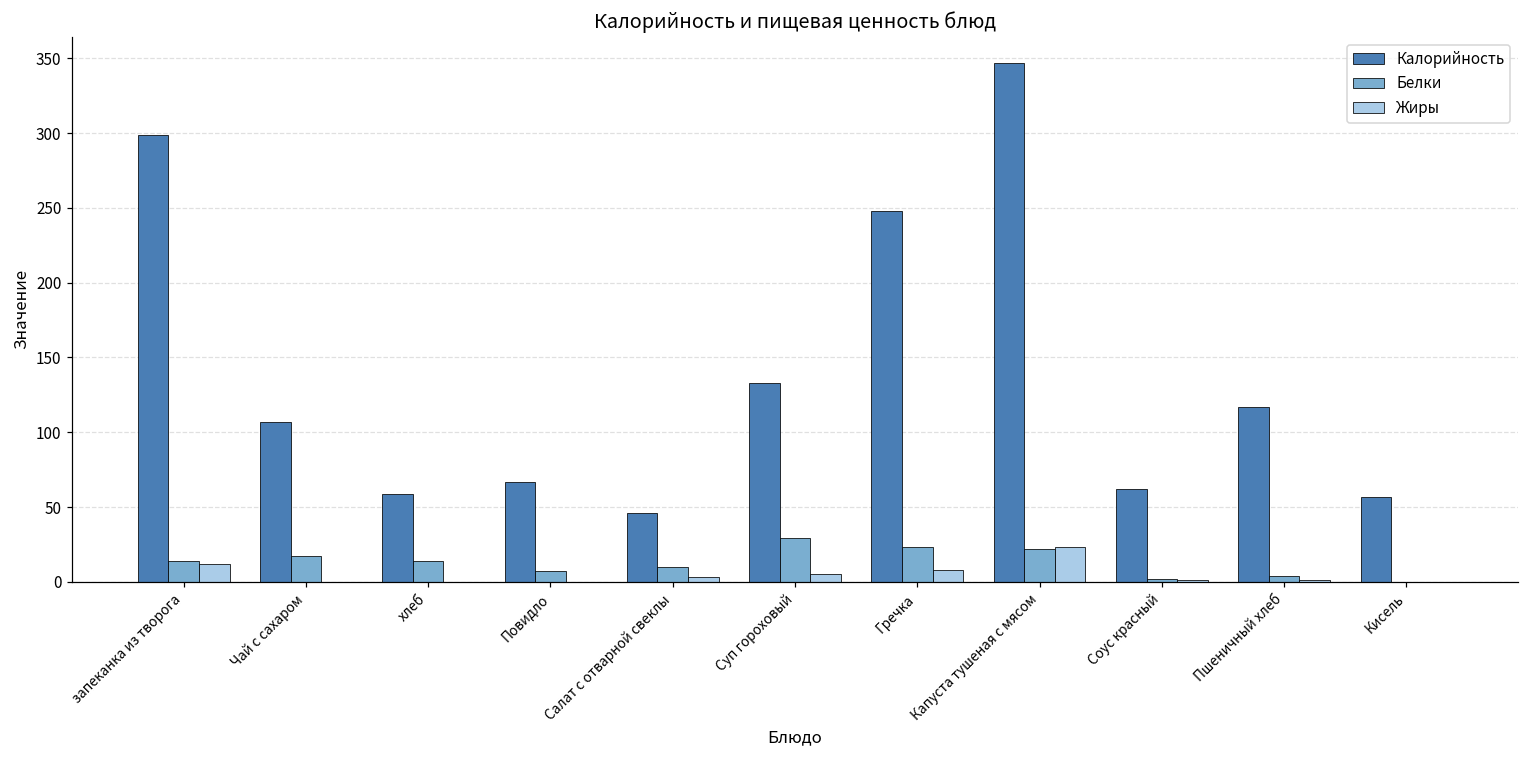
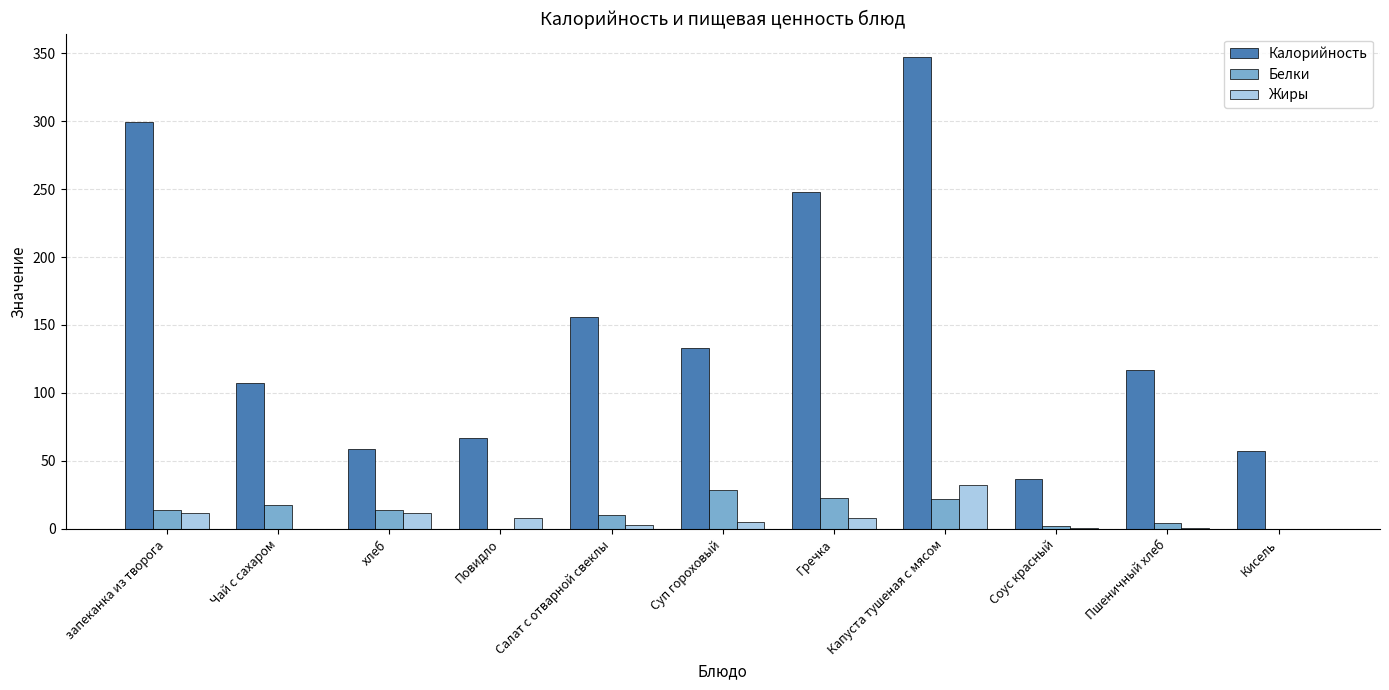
  {
    "Калорийность": {
      "запеканка из творога": 299,
      "Чай с сахаром": 107,
      "хлеб": 59,
      "Повидло": 67,
-     "Салат с отварной свеклы": 46,
+     "Салат с отварной свеклы": 156,
      "Суп гороховый": 133,
      "Гречка": 248,
      "Капуста тушеная с мясом": 347,
-     "Соус красный": 62,
+     "Соус красный": 37,
      "Пшеничный хлеб": 117,
      "Кисель": 57
    },
    "Белки": {
      "запеканка из творога": 14,
      "Чай с сахаром": 18,
      "хлеб": 14,
-     "Повидло": 7,
+     "Повидло": 0,
      "Салат с отварной свеклы": 10,
      "Суп гороховый": 29,
      "Гречка": 23,
      "Капуста тушеная с мясом": 22,
      "Соус красный": 2,
      "Пшеничный хлеб": 4,
      "Кисель": 0
    },
    "Жиры": {
      "запеканка из творога": 12,
      "Чай с сахаром": 0,
-     "хлеб": 0,
-     "Повидло": 0,
+     "хлеб": 12,
+     "Повидло": 8,
      "Салат с отварной свеклы": 3,
      "Суп гороховый": 5,
      "Гречка": 8,
-     "Капуста тушеная с мясом": 23,
+     "Капуста тушеная с мясом": 32,
      "Кисель": 0
    }
  }
